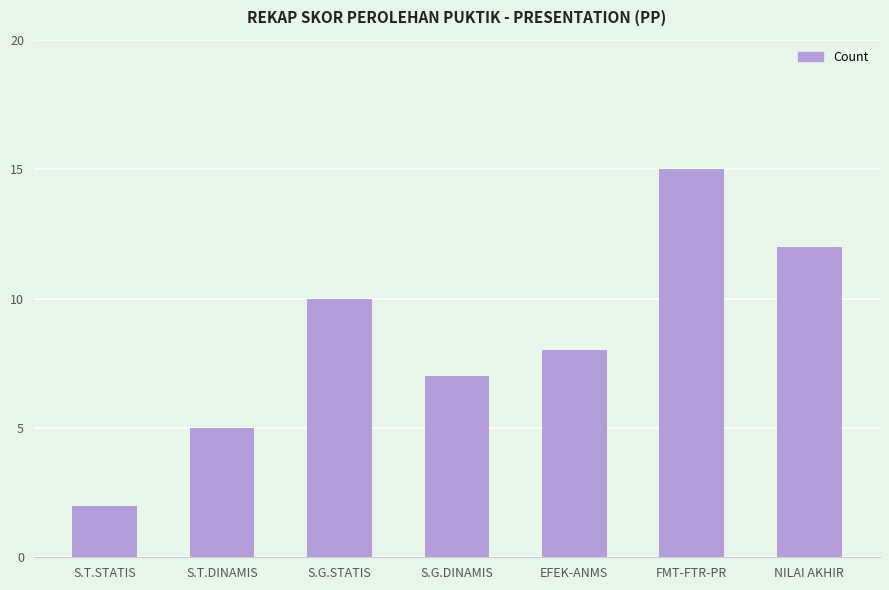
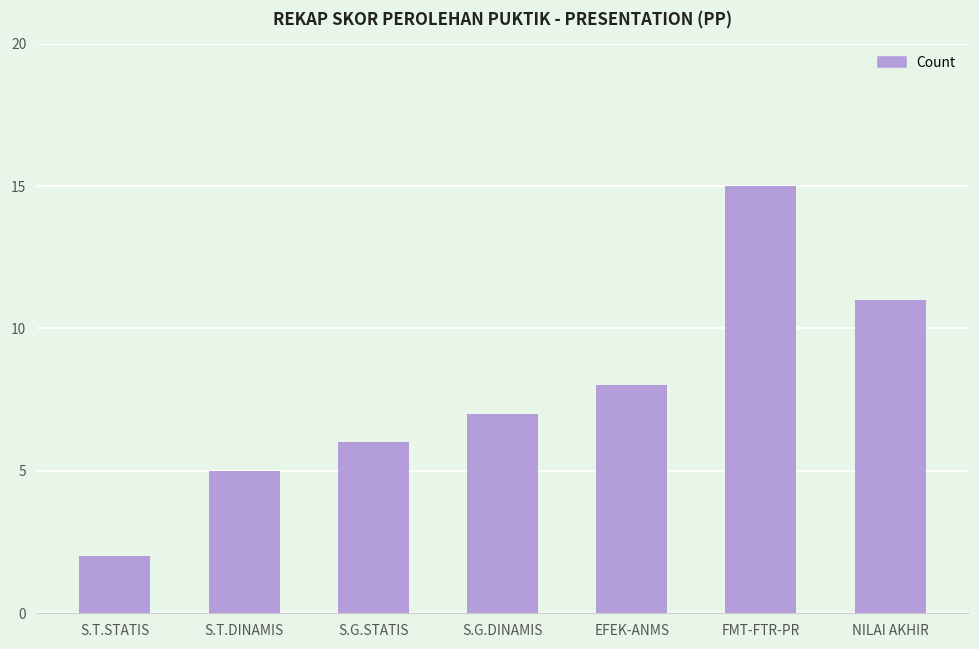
  {
    "S.T.STATIS": 2,
    "S.T.DINAMIS": 5,
-   "S.G.STATIS": 10,
+   "S.G.STATIS": 6,
    "S.G.DINAMIS": 7,
    "EFEK-ANMS": 8,
    "FMT-FTR-PR": 15,
-   "NILAI AKHIR": 12
+   "NILAI AKHIR": 11
  }
